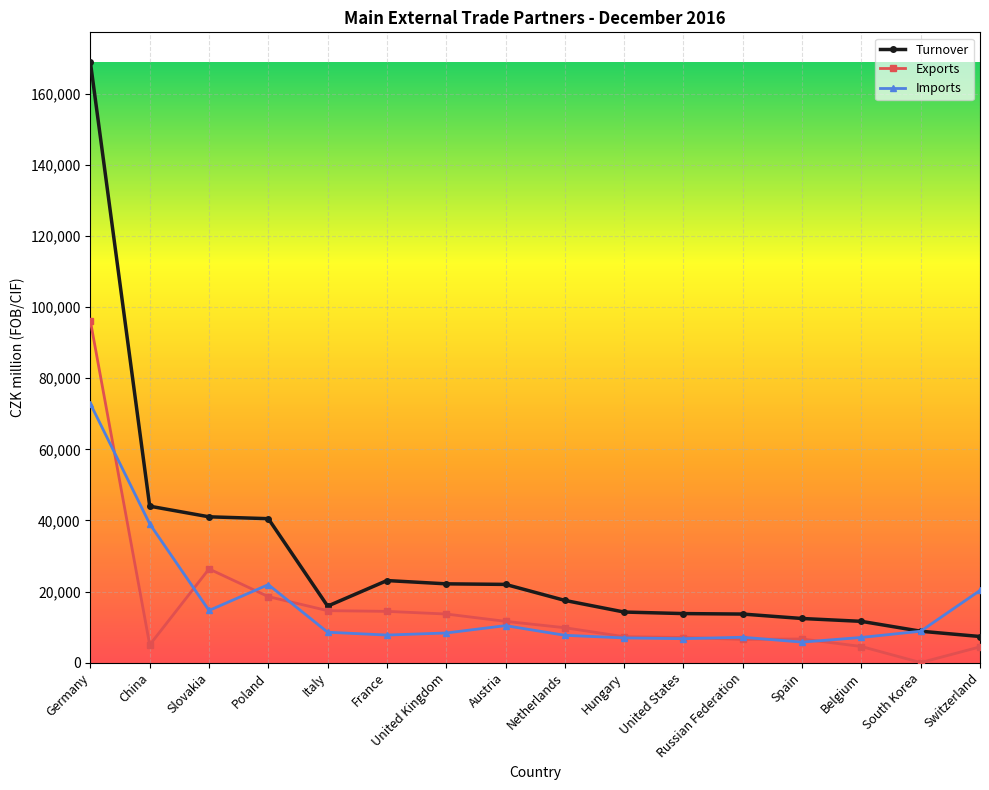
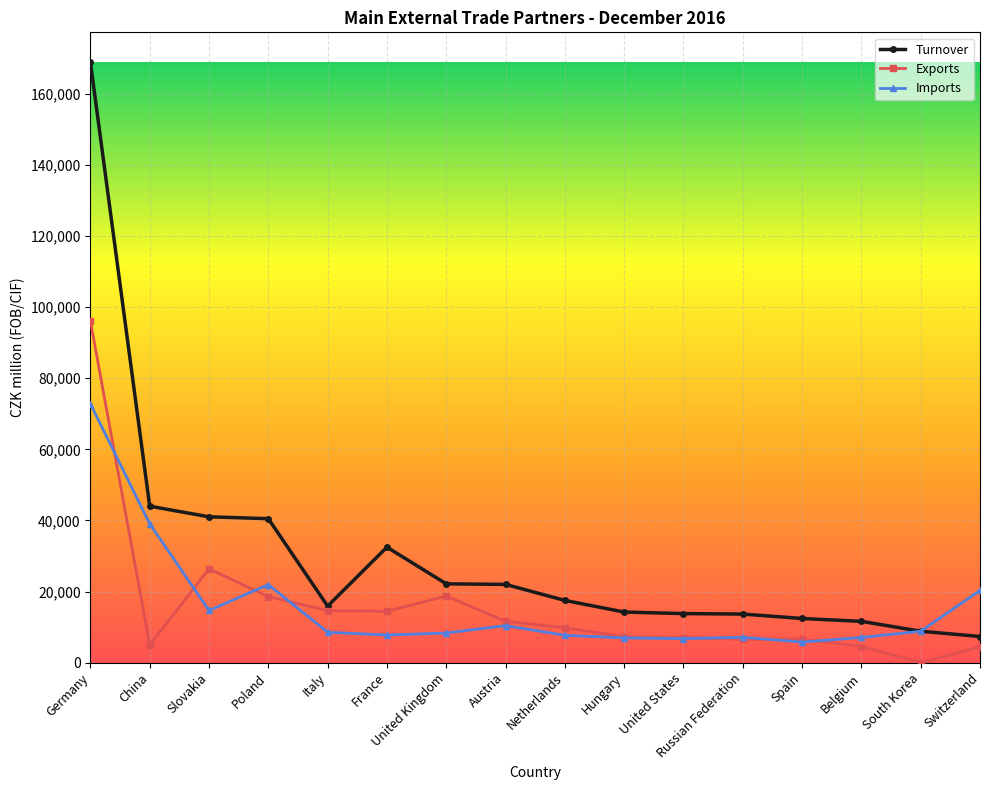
  {
    "Turnover": {
      "Germany": "169,000",
      "China": "44,000",
      "Slovakia": "41,000",
      "Poland": "40,000",
      "Italy": "16,000",
-     "France": "23,000",
+     "France": "32,000",
      "United Kingdom": "22,000",
      "Austria": "22,000",
      "Netherlands": "17,000",
      "Hungary": "14,000",
      "United States": "14,000",
      "Russian Federation": "14,000",
      "Spain": "12,000",
      "Belgium": "12,000",
      "Switzerland": "7,000"
    },
    "Exports": {
      "Germany": "96,000",
      "China": "5,000",
      "Slovakia": "26,000",
      "Poland": "19,000",
      "Italy": "15,000",
      "France": "14,000",
-     "United Kingdom": "14,000",
+     "United Kingdom": "19,000",
      "Austria": "12,000",
      "Netherlands": "10,000",
      "Spain": "7,000",
      "Belgium": "5,000",
      "South Korea": "0",
      "Switzerland": "4,000"
    },
    "Imports": {
      "Germany": "73,000",
      "China": "39,000",
      "Slovakia": "15,000",
      "Poland": "22,000",
      "Italy": "9,000",
      "France": "8,000",
      "United Kingdom": "8,000",
      "Austria": "10,000",
      "Netherlands": "8,000",
      "Spain": "6,000",
      "Belgium": "7,000",
      "Switzerland": "20,000"
    }
  }
